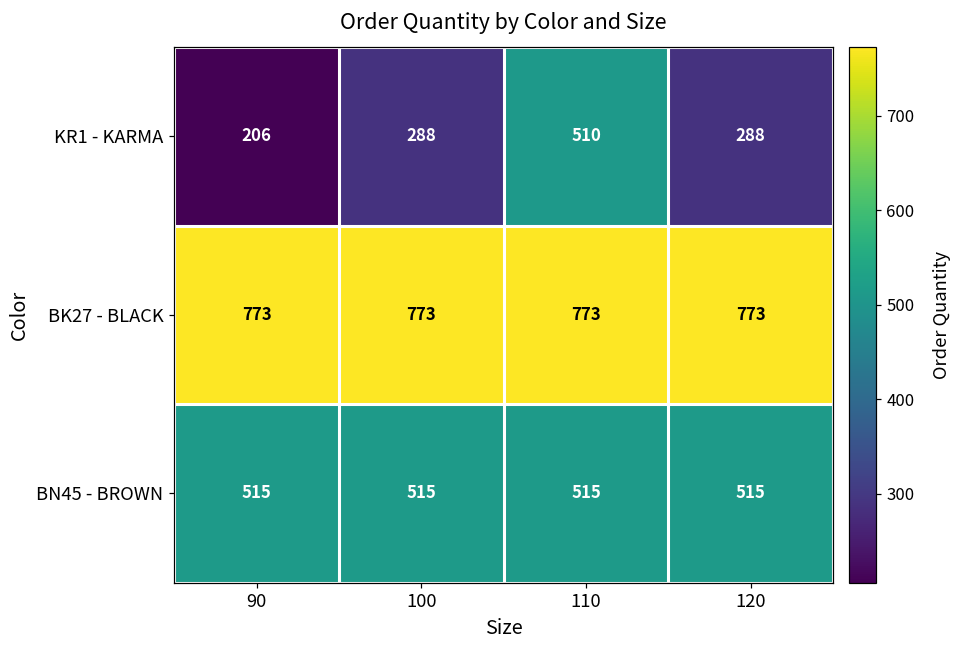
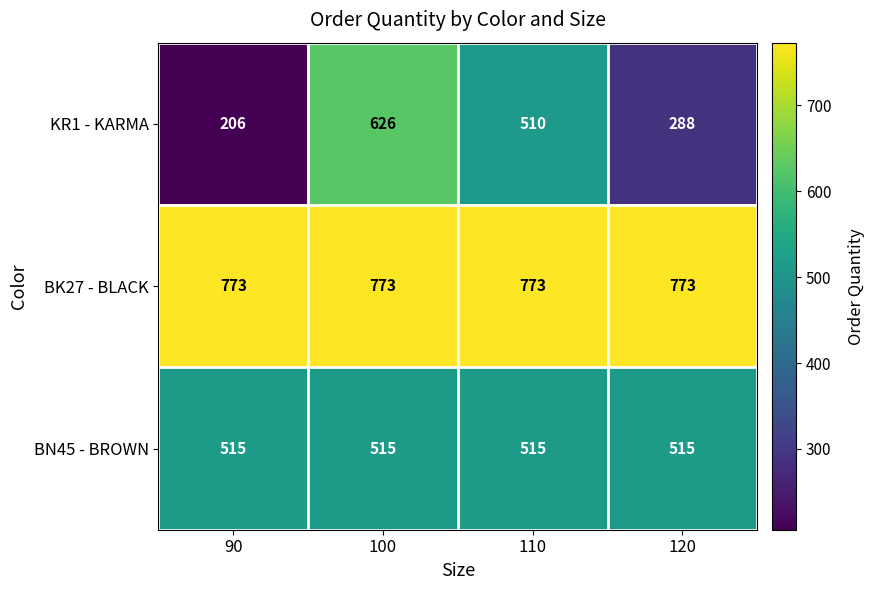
  {
    "KR1 - KARMA": {
      "90": 206,
-     "100": 288,
+     "100": 626,
      "110": 510,
      "120": 288
    },
    "BK27 - BLACK": {
      "90": 773,
      "100": 773,
      "110": 773,
      "120": 773
    },
    "BN45 - BROWN": {
      "90": 515,
      "100": 515,
      "110": 515,
      "120": 515
    }
  }
